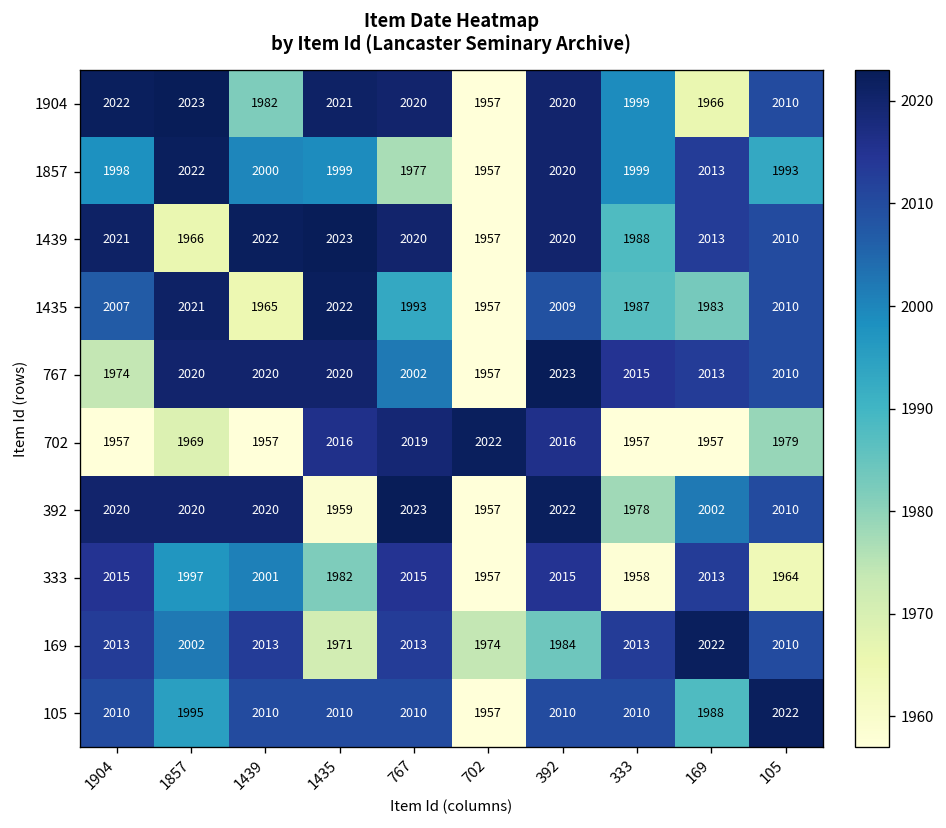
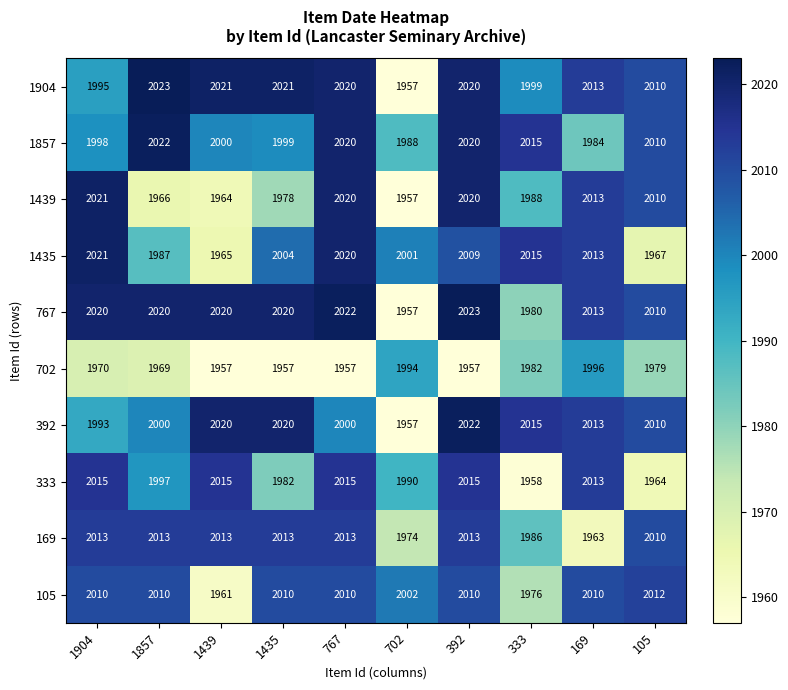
  {
    "1904": {
-     "1904": 2022,
+     "1904": 1995,
      "1857": 2023,
-     "1439": 1982,
+     "1439": 2021,
      "1435": 2021,
      "767": 2020,
      "702": 1957,
      "392": 2020,
      "333": 1999,
-     "169": 1966,
+     "169": 2013,
      "105": 2010
    },
    "1857": {
      "1904": 1998,
      "1857": 2022,
      "1439": 2000,
      "1435": 1999,
-     "767": 1977,
-     "702": 1957,
+     "767": 2020,
+     "702": 1988,
      "392": 2020,
-     "333": 1999,
-     "169": 2013,
-     "105": 1993
+     "333": 2015,
+     "169": 1984,
+     "105": 2010
    },
    "1439": {
      "1904": 2021,
      "1857": 1966,
-     "1439": 2022,
-     "1435": 2023,
+     "1439": 1964,
+     "1435": 1978,
      "767": 2020,
      "702": 1957,
      "392": 2020,
      "333": 1988,
      "169": 2013,
      "105": 2010
    },
    "1435": {
-     "1904": 2007,
-     "1857": 2021,
+     "1904": 2021,
+     "1857": 1987,
      "1439": 1965,
-     "1435": 2022,
-     "767": 1993,
-     "702": 1957,
+     "1435": 2004,
+     "767": 2020,
+     "702": 2001,
      "392": 2009,
-     "333": 1987,
-     "169": 1983,
-     "105": 2010
+     "333": 2015,
+     "169": 2013,
+     "105": 1967
    },
    "767": {
-     "1904": 1974,
+     "1904": 2020,
      "1857": 2020,
      "1439": 2020,
      "1435": 2020,
-     "767": 2002,
+     "767": 2022,
      "702": 1957,
      "392": 2023,
-     "333": 2015,
+     "333": 1980,
      "169": 2013,
      "105": 2010
    },
    "702": {
-     "1904": 1957,
+     "1904": 1970,
      "1857": 1969,
      "1439": 1957,
-     "1435": 2016,
-     "767": 2019,
-     "702": 2022,
-     "392": 2016,
-     "333": 1957,
-     "169": 1957,
+     "1435": 1957,
+     "767": 1957,
+     "702": 1994,
+     "392": 1957,
+     "333": 1982,
+     "169": 1996,
      "105": 1979
    },
    "392": {
-     "1904": 2020,
-     "1857": 2020,
+     "1904": 1993,
+     "1857": 2000,
      "1439": 2020,
-     "1435": 1959,
-     "767": 2023,
+     "1435": 2020,
+     "767": 2000,
      "702": 1957,
      "392": 2022,
-     "333": 1978,
-     "169": 2002,
+     "333": 2015,
+     "169": 2013,
      "105": 2010
    },
    "333": {
      "1904": 2015,
      "1857": 1997,
-     "1439": 2001,
+     "1439": 2015,
      "1435": 1982,
      "767": 2015,
-     "702": 1957,
+     "702": 1990,
      "392": 2015,
      "333": 1958,
      "169": 2013,
      "105": 1964
    },
    "169": {
      "1904": 2013,
-     "1857": 2002,
+     "1857": 2013,
      "1439": 2013,
-     "1435": 1971,
+     "1435": 2013,
      "767": 2013,
      "702": 1974,
-     "392": 1984,
-     "333": 2013,
-     "169": 2022,
+     "392": 2013,
+     "333": 1986,
+     "169": 1963,
      "105": 2010
    },
    "105": {
      "1904": 2010,
-     "1857": 1995,
-     "1439": 2010,
+     "1857": 2010,
+     "1439": 1961,
      "1435": 2010,
      "767": 2010,
-     "702": 1957,
+     "702": 2002,
      "392": 2010,
-     "333": 2010,
-     "169": 1988,
-     "105": 2022
+     "333": 1976,
+     "169": 2010,
+     "105": 2012
    }
  }
